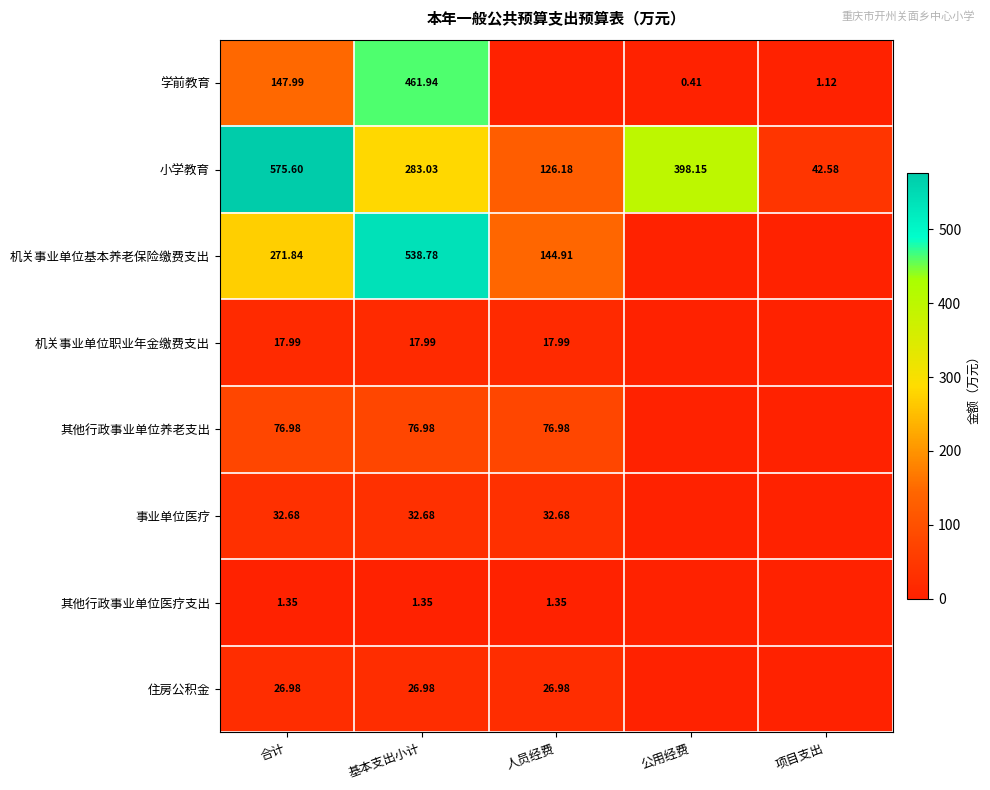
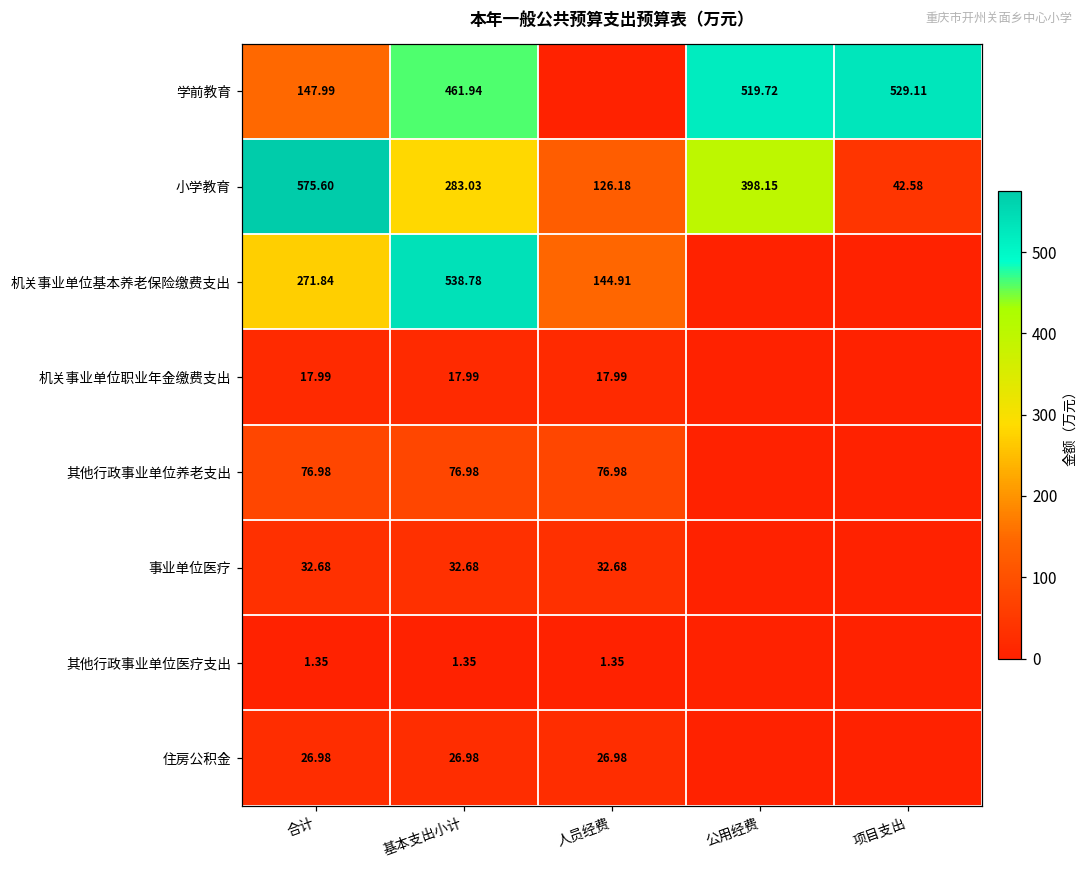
  {
    "学前教育": {
      "合计": 147.99,
      "基本支出小计": 461.94,
-     "公用经费": 0.41,
-     "项目支出": 1.12
+     "公用经费": 519.72,
+     "项目支出": 529.11
    },
    "小学教育": {
      "合计": 575.60,
      "基本支出小计": 283.03,
      "人员经费": 126.18,
      "公用经费": 398.15,
      "项目支出": 42.58
    },
    "机关事业单位基本养老保险缴费支出": {
      "合计": 271.84,
      "基本支出小计": 538.78,
      "人员经费": 144.91
    },
    "机关事业单位职业年金缴费支出": {
      "合计": 17.99,
      "基本支出小计": 17.99,
      "人员经费": 17.99
    },
    "其他行政事业单位养老支出": {
      "合计": 76.98,
      "基本支出小计": 76.98,
      "人员经费": 76.98
    },
    "事业单位医疗": {
      "合计": 32.68,
      "基本支出小计": 32.68,
      "人员经费": 32.68
    },
    "其他行政事业单位医疗支出": {
      "合计": 1.35,
      "基本支出小计": 1.35,
      "人员经费": 1.35
    },
    "住房公积金": {
      "合计": 26.98,
      "基本支出小计": 26.98,
      "人员经费": 26.98
    }
  }
